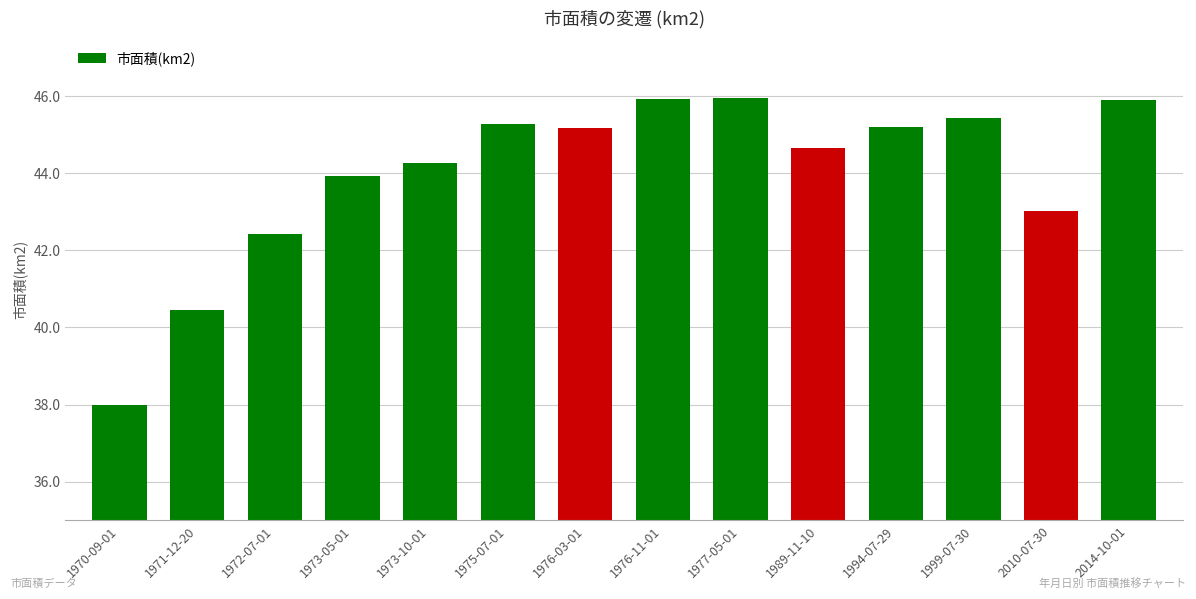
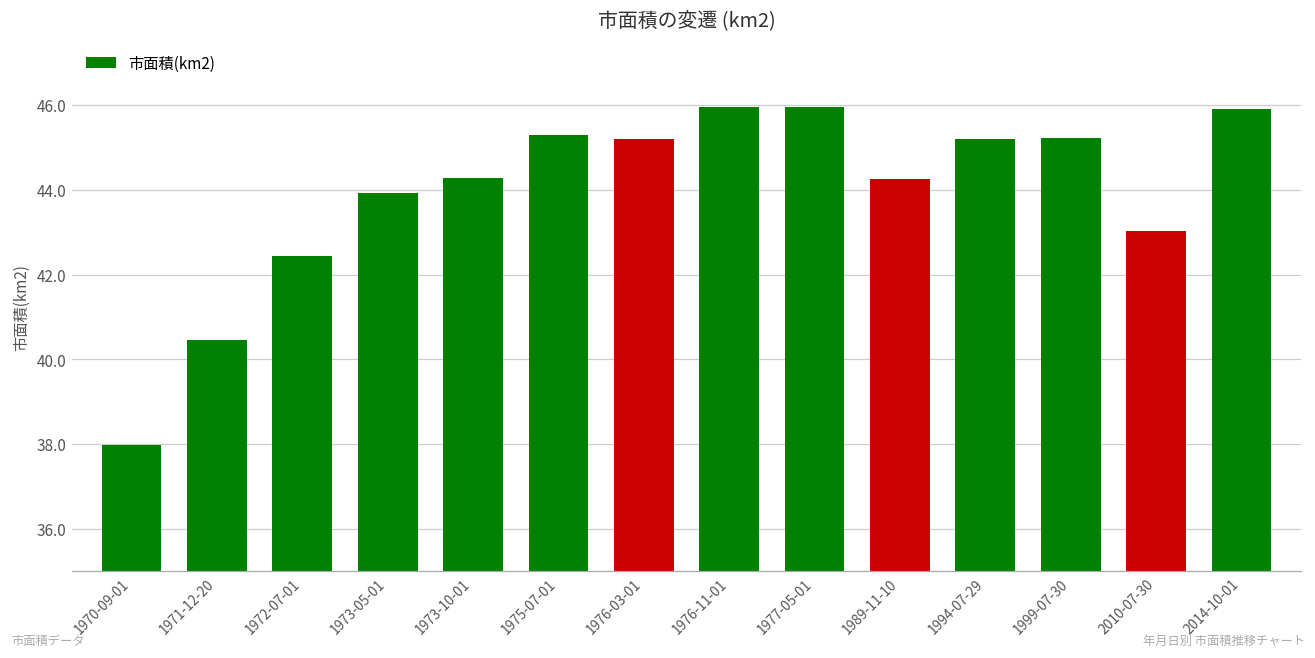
  {
    "1970-09-01": 38.0,
    "1971-12-20": 40.5,
    "1972-07-01": 42.4,
    "1973-05-01": 43.9,
    "1973-10-01": 44.3,
    "1975-07-01": 45.3,
    "1976-03-01": 45.2,
    "1976-11-01": 45.9,
    "1977-05-01": 45.9,
-   "1989-11-10": 44.7,
+   "1989-11-10": 44.3,
    "1994-07-29": 45.2,
-   "1999-07-30": 45.4,
+   "1999-07-30": 45.2,
    "2010-07-30": 43.0,
    "2014-10-01": 45.9
  }
